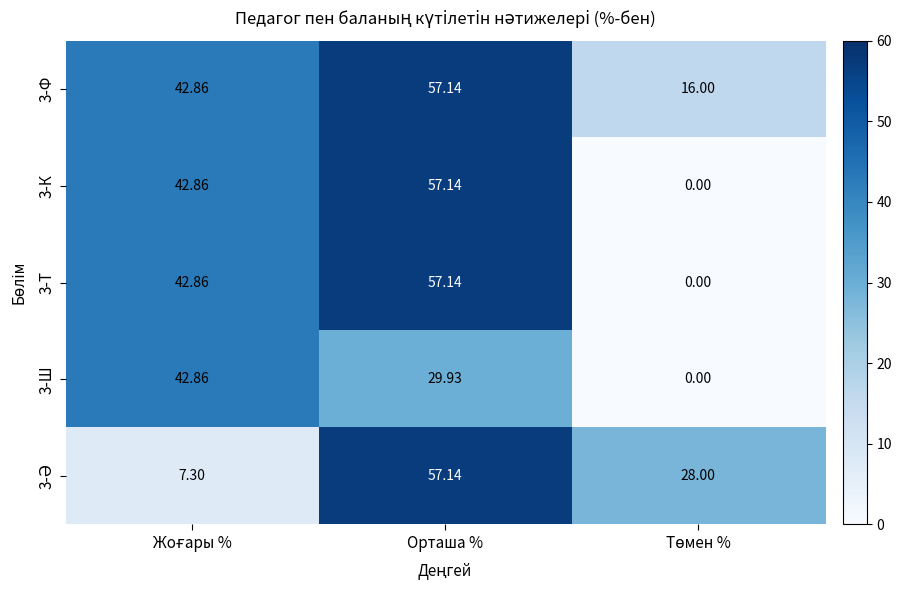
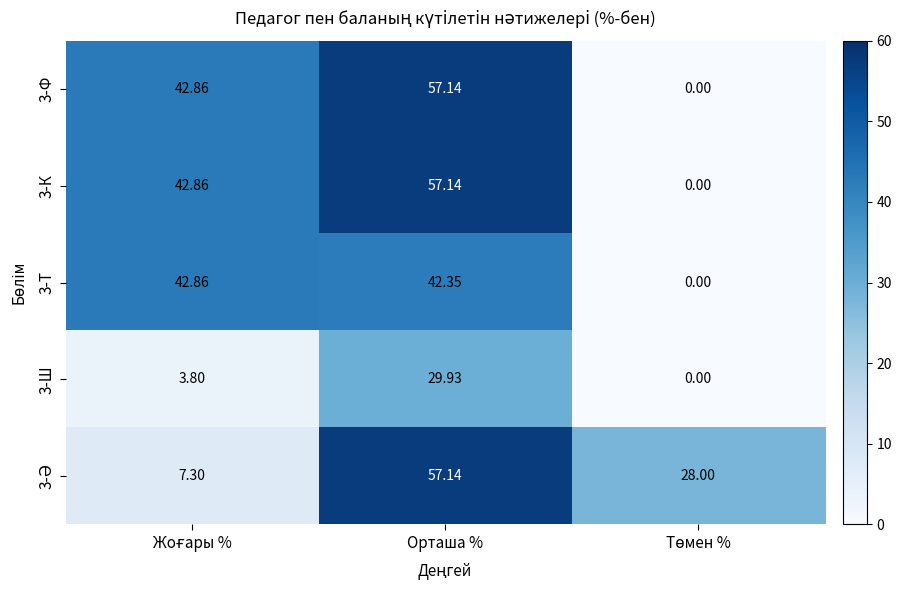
  {
    "3-Ф": {
      "Жоғары %": 42.86,
      "Орташа %": 57.14,
-     "Төмен %": 16.00
+     "Төмен %": 0.00
    },
    "3-К": {
      "Жоғары %": 42.86,
      "Орташа %": 57.14,
      "Төмен %": 0.00
    },
    "3-Т": {
      "Жоғары %": 42.86,
-     "Орташа %": 57.14,
+     "Орташа %": 42.35,
      "Төмен %": 0.00
    },
    "3-Ш": {
-     "Жоғары %": 42.86,
+     "Жоғары %": 3.80,
      "Орташа %": 29.93,
      "Төмен %": 0.00
    },
    "3-Ә": {
      "Жоғары %": 7.30,
      "Орташа %": 57.14,
      "Төмен %": 28.00
    }
  }
